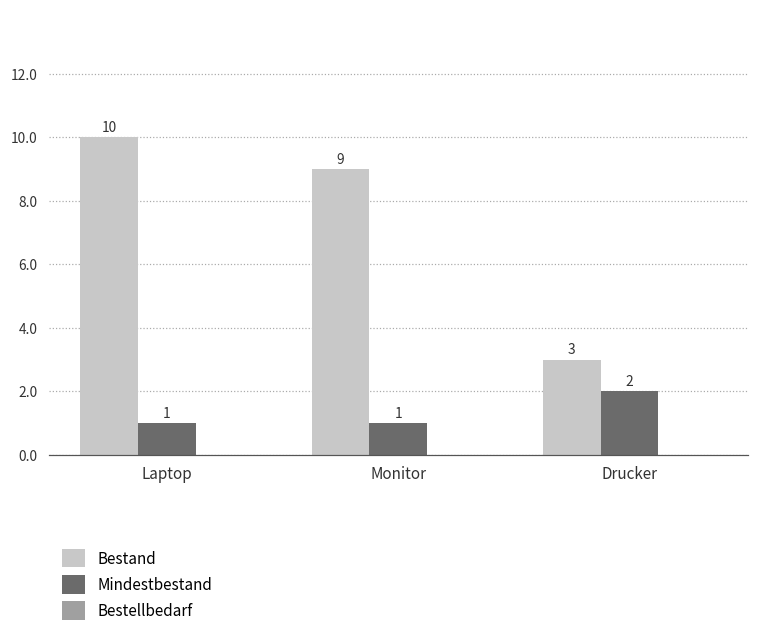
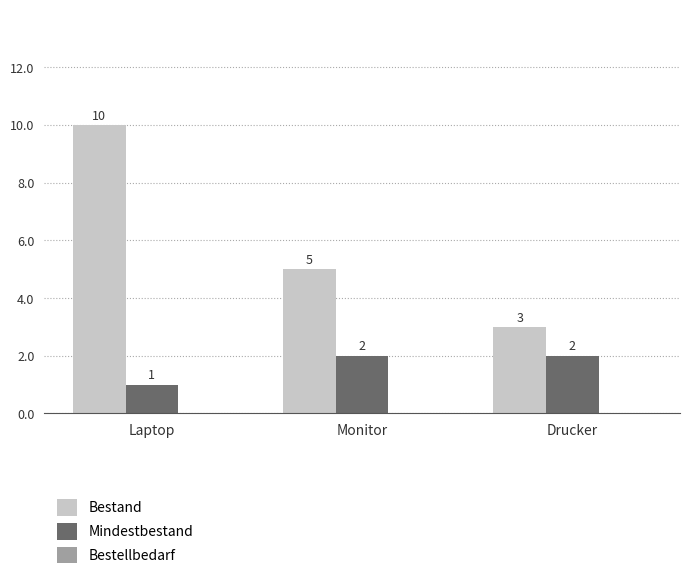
  {
    "Bestand": {
      "Laptop": 10,
-     "Monitor": 9,
+     "Monitor": 5,
      "Drucker": 3
    },
    "Mindestbestand": {
      "Laptop": 1,
-     "Monitor": 1,
+     "Monitor": 2,
      "Drucker": 2
    },
    "Bestellbedarf": {
      "Laptop": 0.0,
      "Monitor": 0.0,
      "Drucker": 0.0
    }
  }
